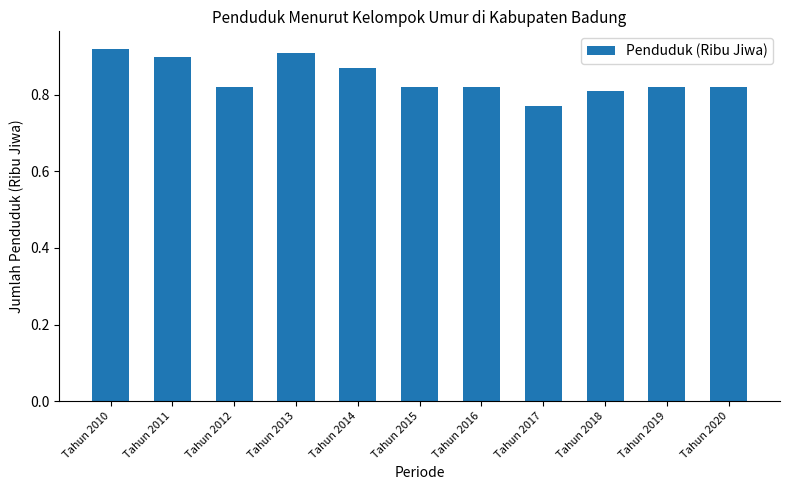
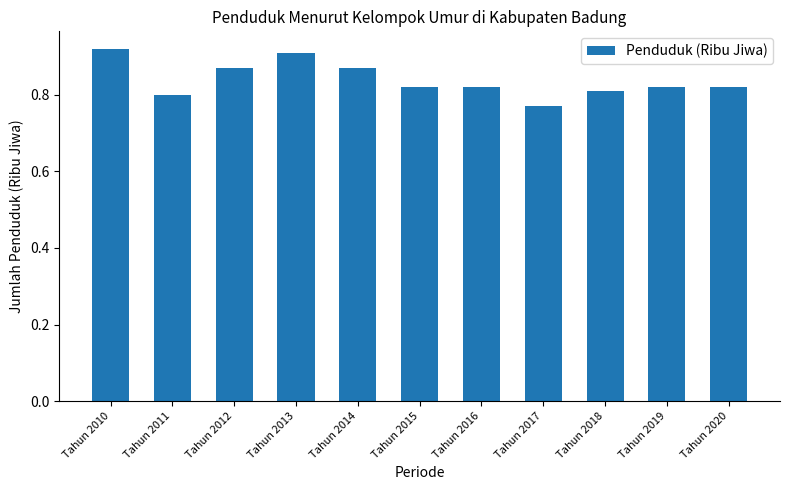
  {
    "Tahun 2010": 0.92,
-   "Tahun 2011": 0.9,
-   "Tahun 2012": 0.82,
+   "Tahun 2011": 0.8,
+   "Tahun 2012": 0.87,
    "Tahun 2013": 0.91,
    "Tahun 2014": 0.87,
    "Tahun 2015": 0.82,
    "Tahun 2016": 0.82,
    "Tahun 2017": 0.77,
    "Tahun 2018": 0.81,
    "Tahun 2019": 0.82,
    "Tahun 2020": 0.82
  }
